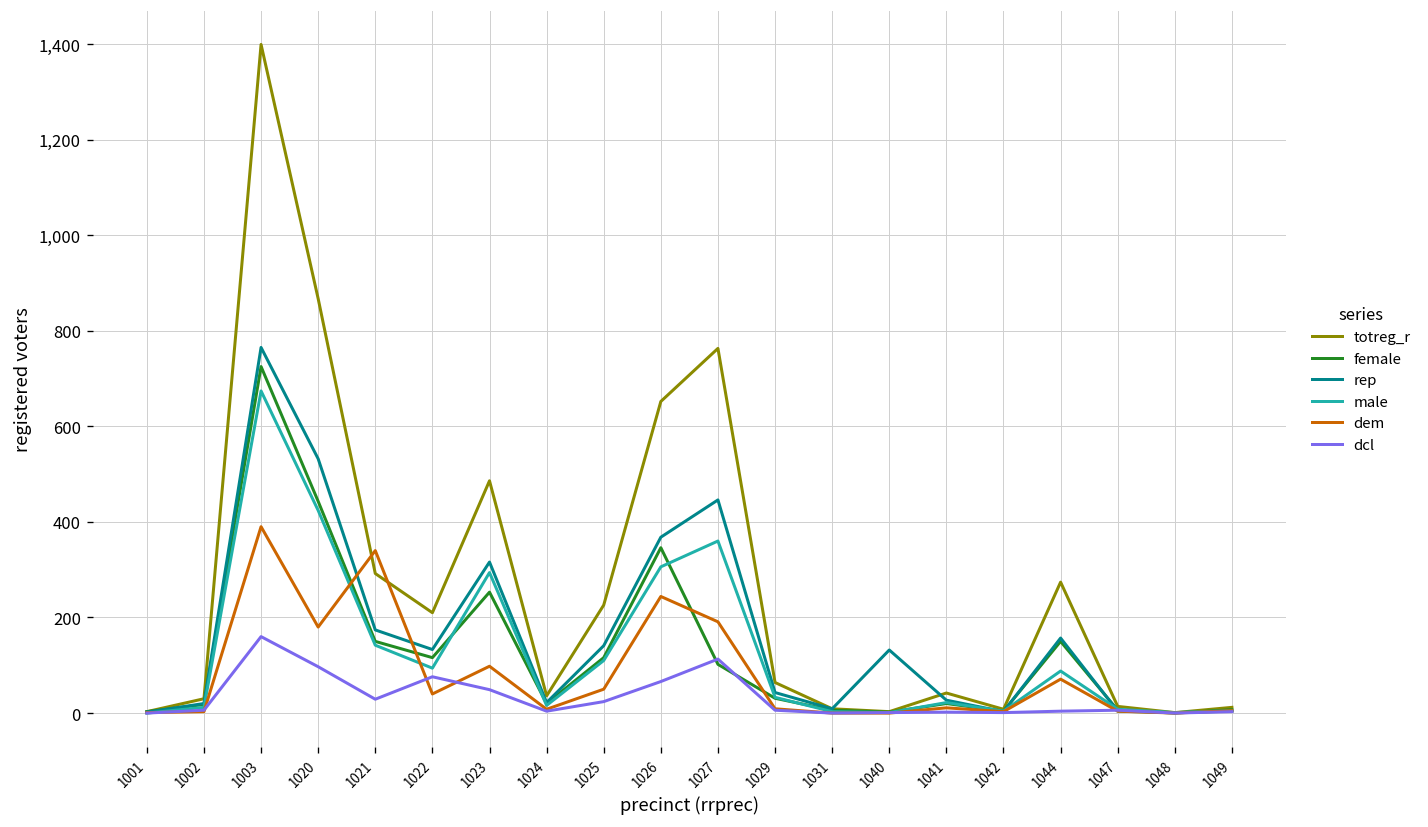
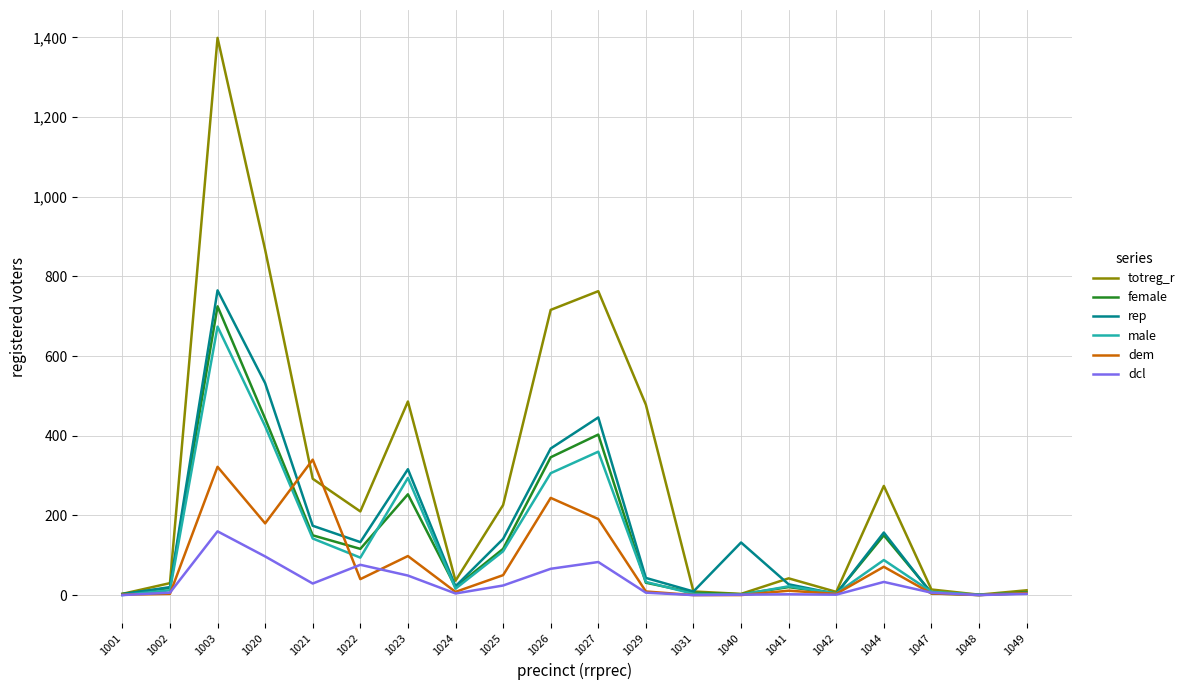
  {
    "totreg_r": {
      "1002": "30",
      "1003": "1,400",
      "1020": "870",
      "1021": "290",
      "1022": "210",
      "1023": "490",
      "1024": "40",
      "1025": "230",
-     "1026": "650",
+     "1026": "720",
      "1027": "760",
-     "1029": "60",
+     "1029": "480",
      "1041": "40",
      "1044": "270"
    },
    "female": {
      "1003": "730",
      "1020": "440",
      "1021": "150",
      "1022": "120",
      "1023": "250",
      "1026": "350",
-     "1027": "100",
+     "1027": "400",
      "1044": "150"
    },
    "rep": {
      "1003": "770",
      "1020": "530",
      "1021": "170",
      "1022": "130",
      "1023": "320",
      "1025": "140",
      "1026": "370",
      "1027": "450",
      "1029": "40",
      "1040": "130",
      "1044": "160"
    },
    "male": {
      "1003": "670",
      "1020": "420",
      "1021": "140",
      "1022": "90",
      "1023": "290",
      "1026": "310",
      "1027": "360",
      "1044": "90"
    },
    "dem": {
-     "1003": "390",
+     "1003": "320",
      "1020": "180",
      "1021": "340",
      "1022": "40",
      "1023": "100",
      "1025": "50",
      "1026": "240",
      "1027": "190",
      "1041": "10",
      "1044": "70"
    },
    "dcl": {
      "1003": "160",
      "1020": "100",
      "1021": "30",
      "1022": "80",
      "1023": "50",
      "1025": "20",
      "1026": "70",
-     "1027": "110",
+     "1027": "80",
      "1041": "0",
-     "1044": "0"
+     "1044": "30"
    }
  }
